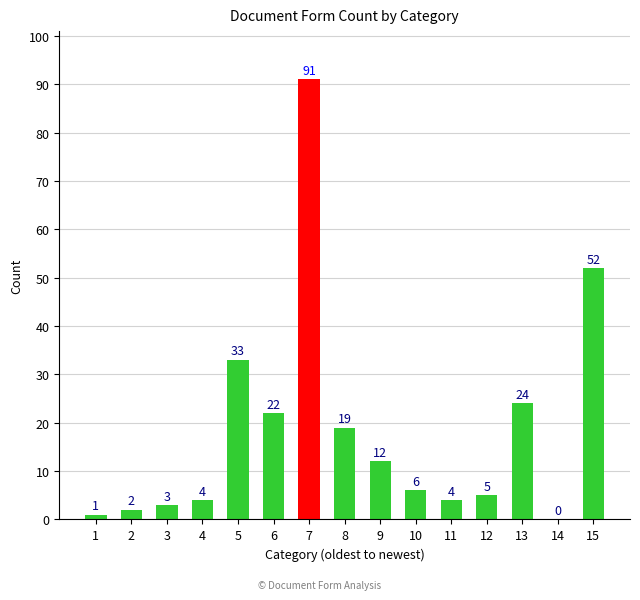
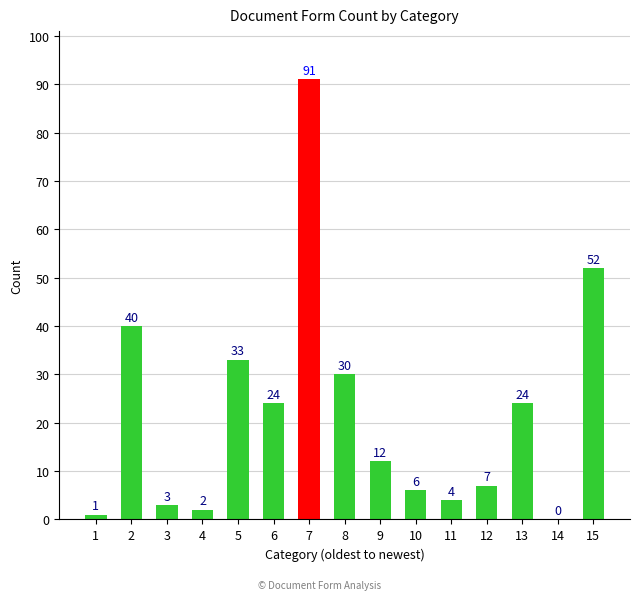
  {
    "1": 1,
-   "2": 2,
+   "2": 40,
    "3": 3,
-   "4": 4,
+   "4": 2,
    "5": 33,
-   "6": 22,
+   "6": 24,
    "7": 91,
-   "8": 19,
+   "8": 30,
    "9": 12,
    "10": 6,
    "11": 4,
-   "12": 5,
+   "12": 7,
    "13": 24,
    "14": 0,
    "15": 52
  }
